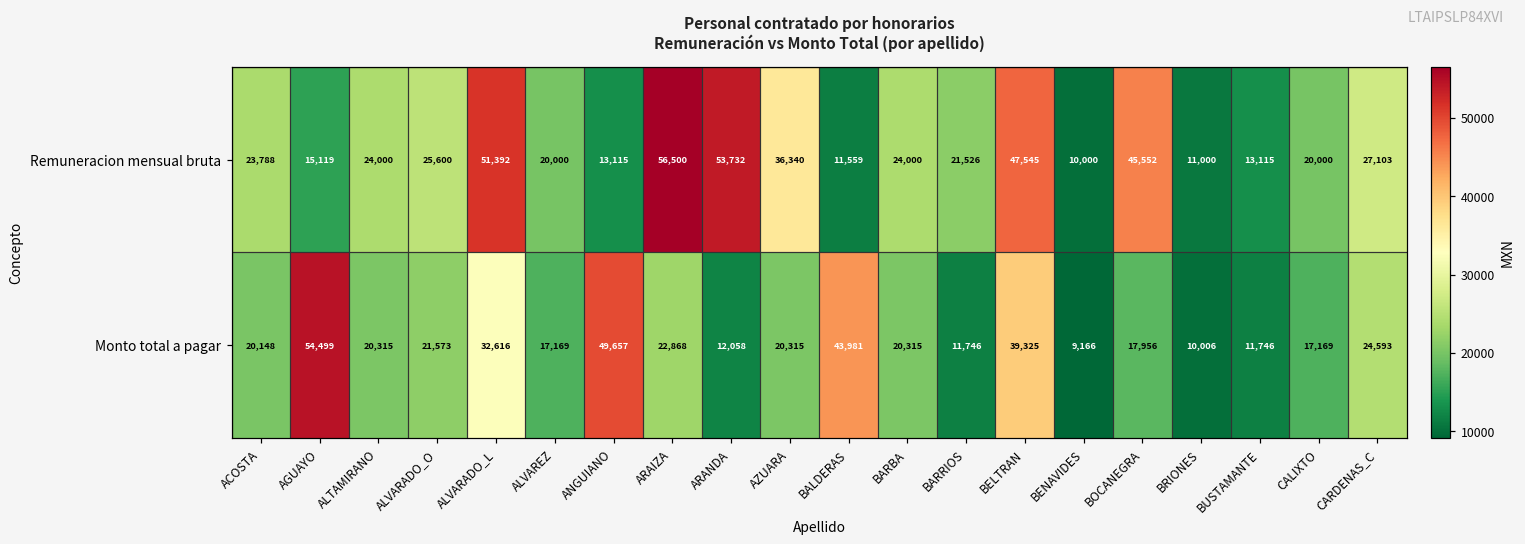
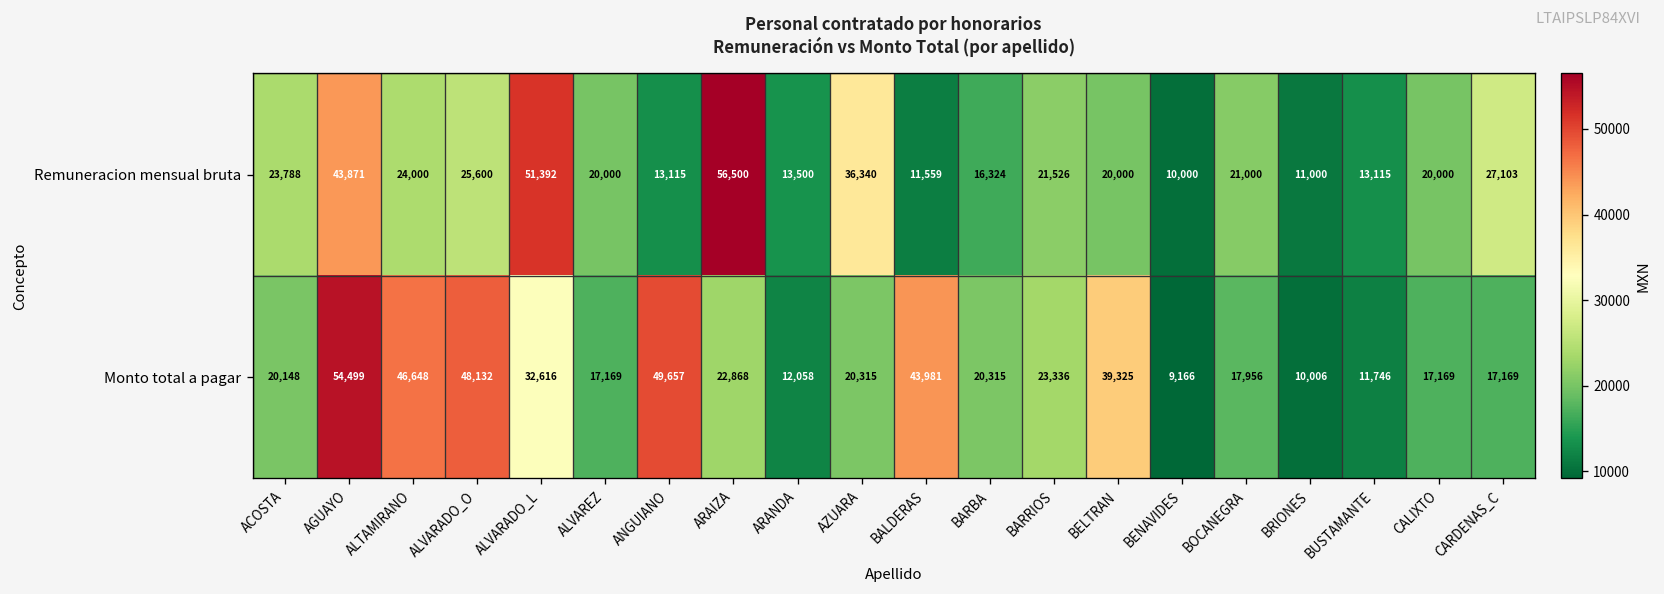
  {
    "Remuneracion mensual bruta": {
      "ACOSTA": "23,788",
-     "AGUAYO": "15,119",
+     "AGUAYO": "43,871",
      "ALTAMIRANO": "24,000",
      "ALVARADO_O": "25,600",
      "ALVARADO_L": "51,392",
      "ALVAREZ": "20,000",
      "ANGUIANO": "13,115",
      "ARAIZA": "56,500",
-     "ARANDA": "53,732",
+     "ARANDA": "13,500",
      "AZUARA": "36,340",
      "BALDERAS": "11,559",
-     "BARBA": "24,000",
+     "BARBA": "16,324",
      "BARRIOS": "21,526",
-     "BELTRAN": "47,545",
+     "BELTRAN": "20,000",
      "BENAVIDES": "10,000",
-     "BOCANEGRA": "45,552",
+     "BOCANEGRA": "21,000",
      "BRIONES": "11,000",
      "BUSTAMANTE": "13,115",
      "CALIXTO": "20,000",
      "CARDENAS_C": "27,103"
    },
    "Monto total a pagar": {
      "ACOSTA": "20,148",
      "AGUAYO": "54,499",
-     "ALTAMIRANO": "20,315",
-     "ALVARADO_O": "21,573",
+     "ALTAMIRANO": "46,648",
+     "ALVARADO_O": "48,132",
      "ALVARADO_L": "32,616",
      "ALVAREZ": "17,169",
      "ANGUIANO": "49,657",
      "ARAIZA": "22,868",
      "ARANDA": "12,058",
      "AZUARA": "20,315",
      "BALDERAS": "43,981",
      "BARBA": "20,315",
-     "BARRIOS": "11,746",
+     "BARRIOS": "23,336",
      "BELTRAN": "39,325",
      "BENAVIDES": "9,166",
      "BOCANEGRA": "17,956",
      "BRIONES": "10,006",
      "BUSTAMANTE": "11,746",
      "CALIXTO": "17,169",
-     "CARDENAS_C": "24,593"
+     "CARDENAS_C": "17,169"
    }
  }
